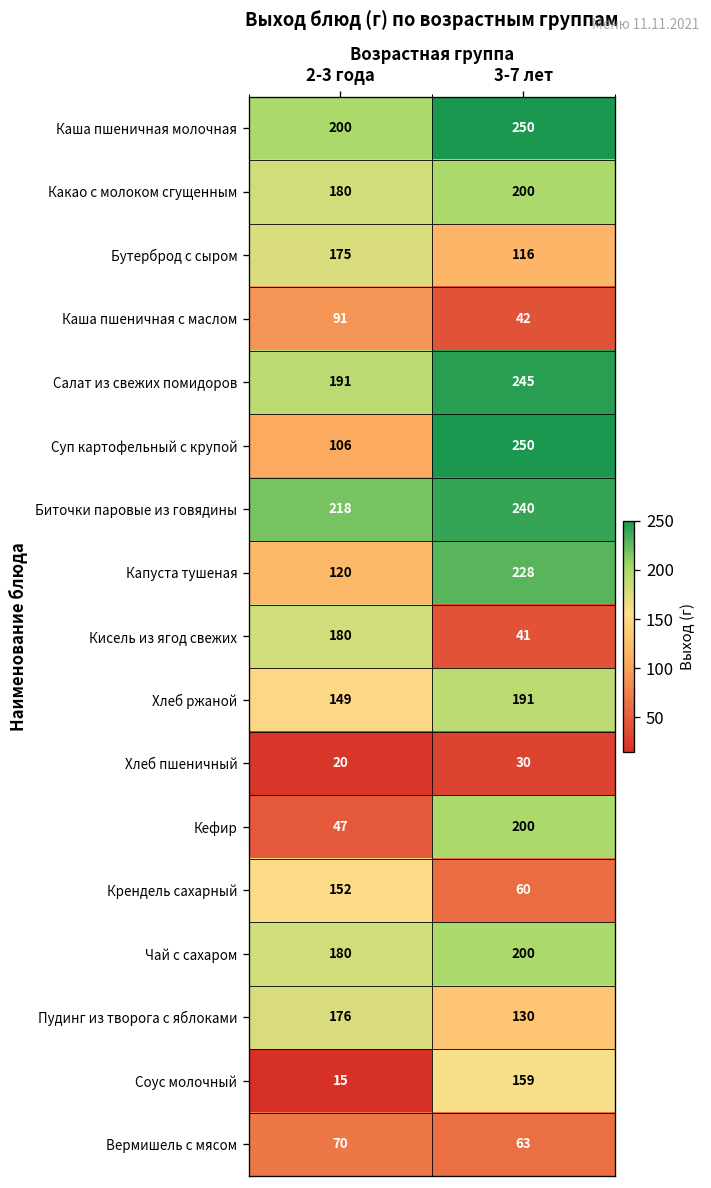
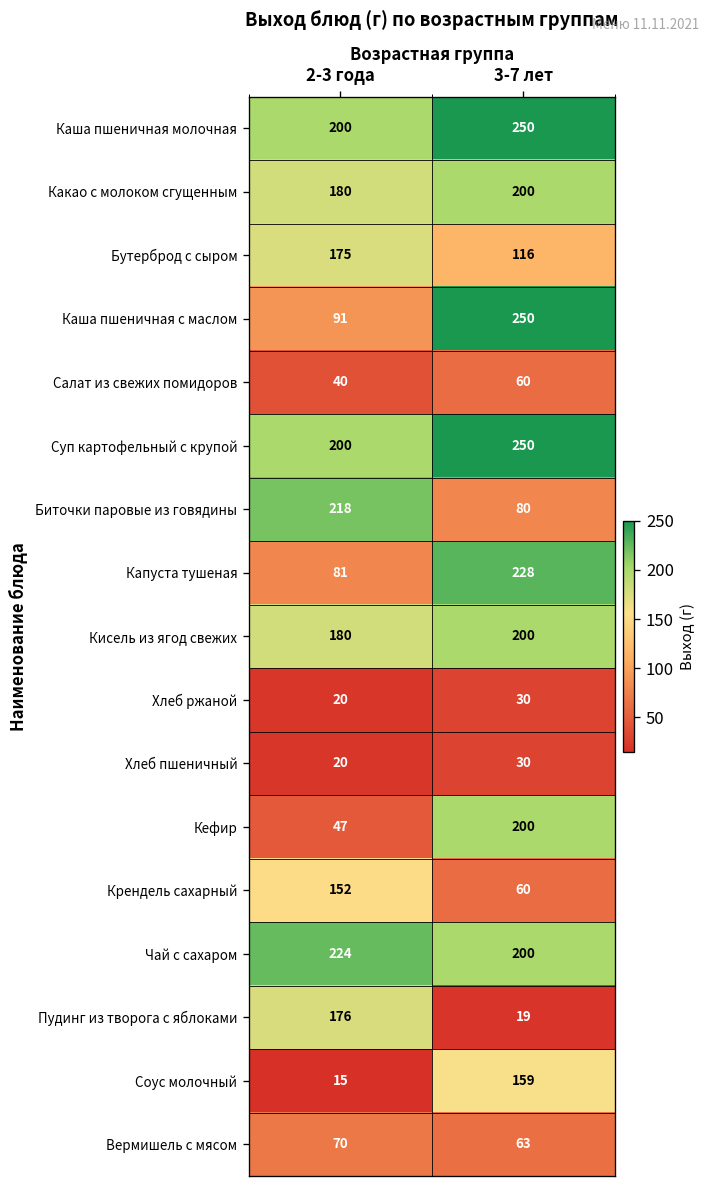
  {
    "Каша пшеничная молочная": {
      "2-3 года": 200,
      "3-7 лет": 250
    },
    "Какао с молоком сгущенным": {
      "2-3 года": 180,
      "3-7 лет": 200
    },
    "Бутерброд с сыром": {
      "2-3 года": 175,
      "3-7 лет": 116
    },
    "Каша пшеничная с маслом": {
      "2-3 года": 91,
-     "3-7 лет": 42
+     "3-7 лет": 250
    },
    "Салат из свежих помидоров": {
-     "2-3 года": 191,
-     "3-7 лет": 245
+     "2-3 года": 40,
+     "3-7 лет": 60
    },
    "Суп картофельный с крупой": {
-     "2-3 года": 106,
+     "2-3 года": 200,
      "3-7 лет": 250
    },
    "Биточки паровые из говядины": {
      "2-3 года": 218,
-     "3-7 лет": 240
+     "3-7 лет": 80
    },
    "Капуста тушеная": {
-     "2-3 года": 120,
+     "2-3 года": 81,
      "3-7 лет": 228
    },
    "Кисель из ягод свежих": {
      "2-3 года": 180,
-     "3-7 лет": 41
+     "3-7 лет": 200
    },
    "Хлеб ржаной": {
-     "2-3 года": 149,
-     "3-7 лет": 191
+     "2-3 года": 20,
+     "3-7 лет": 30
    },
    "Хлеб пшеничный": {
      "2-3 года": 20,
      "3-7 лет": 30
    },
    "Кефир": {
      "2-3 года": 47,
      "3-7 лет": 200
    },
    "Крендель сахарный": {
      "2-3 года": 152,
      "3-7 лет": 60
    },
    "Чай с сахаром": {
-     "2-3 года": 180,
+     "2-3 года": 224,
      "3-7 лет": 200
    },
    "Пудинг из творога с яблоками": {
      "2-3 года": 176,
-     "3-7 лет": 130
+     "3-7 лет": 19
    },
    "Соус молочный": {
      "2-3 года": 15,
      "3-7 лет": 159
    },
    "Вермишель с мясом": {
      "2-3 года": 70,
      "3-7 лет": 63
    }
  }
